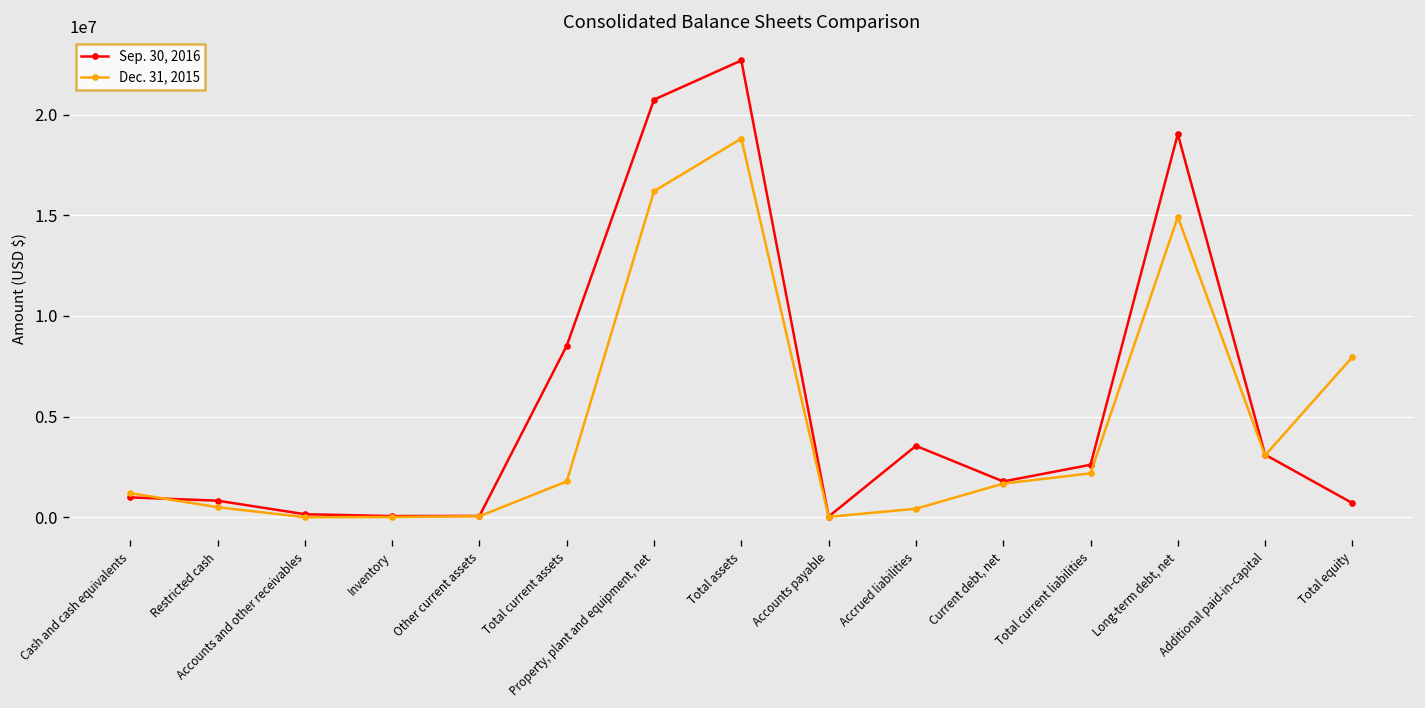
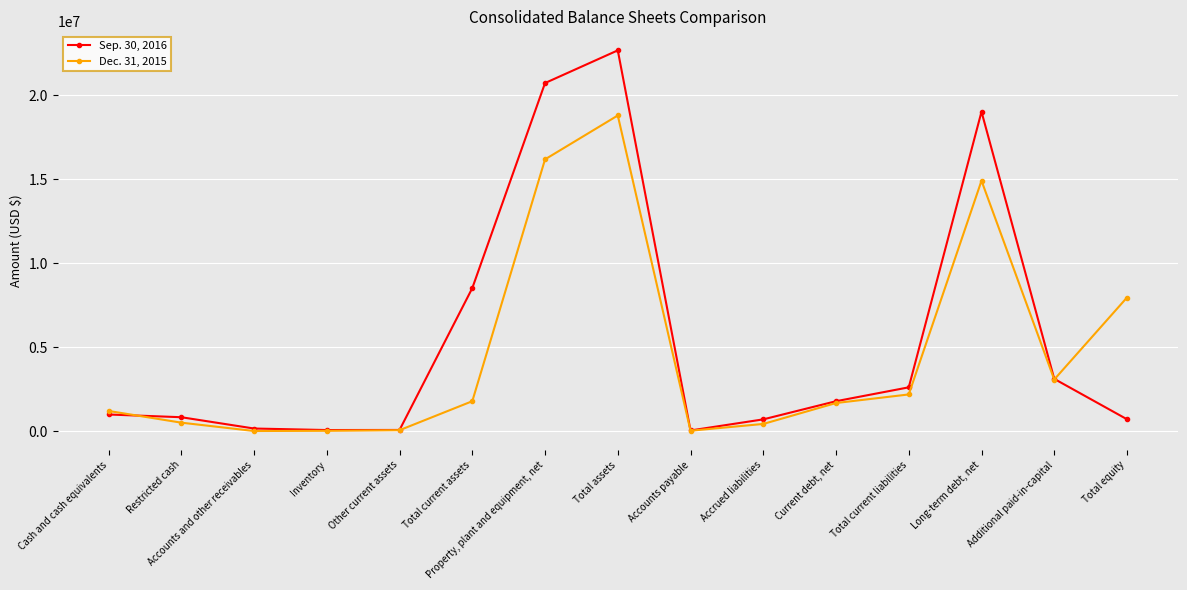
  {
    "Sep. 30, 2016": {
      "Cash and cash equivalents": 1000000,
      "Restricted cash": 800000,
      "Total current assets": 8500000,
      "Property, plant and equipment, net": 20700000,
      "Total assets": 22700000,
-     "Accrued liabilities": 3500000,
+     "Accrued liabilities": 700000,
      "Total current liabilities": 2600000,
      "Long-term debt, net": 19000000,
      "Total equity": 700000
    },
    "Dec. 31, 2015": {
      "Cash and cash equivalents": 1200000,
      "Restricted cash": 500000,
      "Total current assets": 1800000,
      "Property, plant and equipment, net": 16200000,
      "Total assets": 18800000,
      "Accrued liabilities": 400000,
      "Total current liabilities": 2200000,
      "Long-term debt, net": 14900000,
      "Total equity": 8000000
    }
  }
